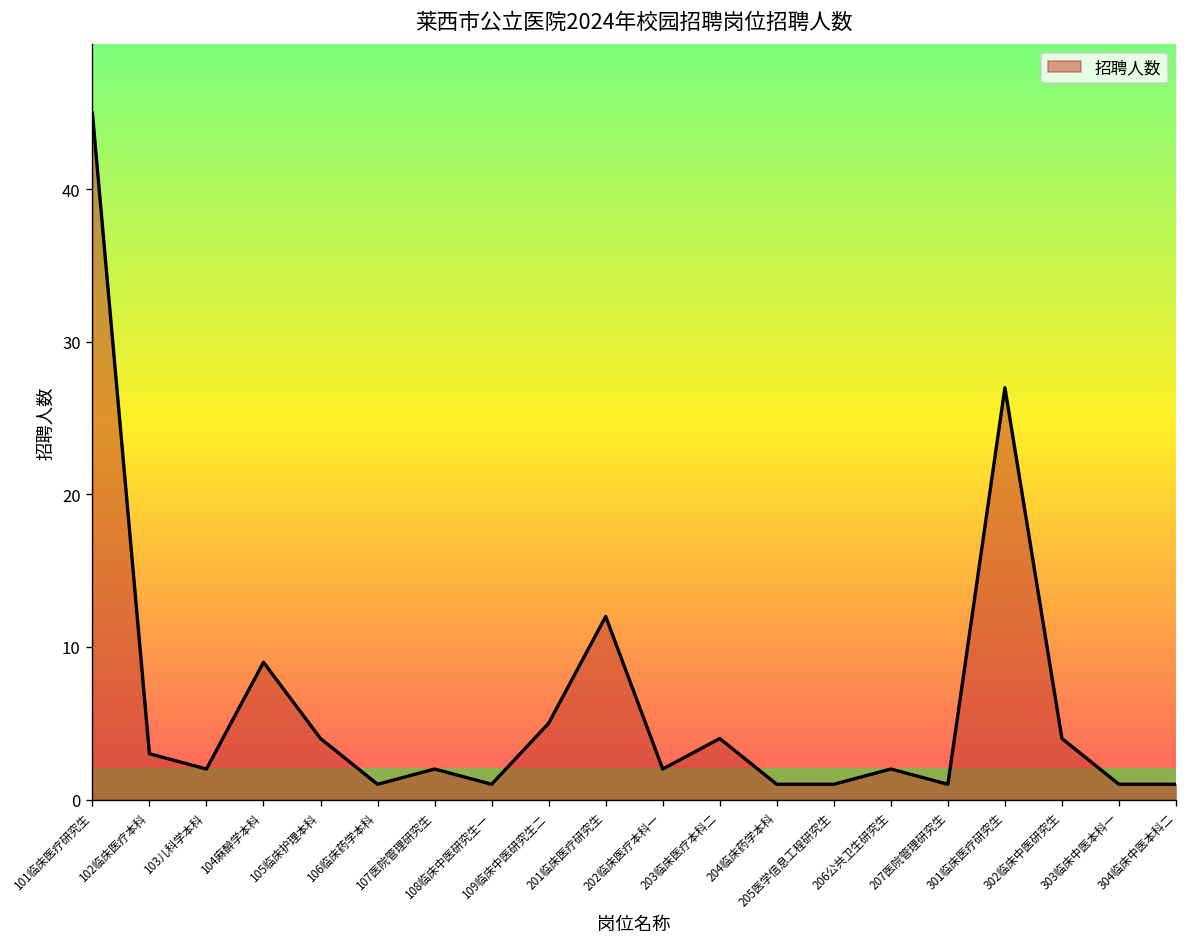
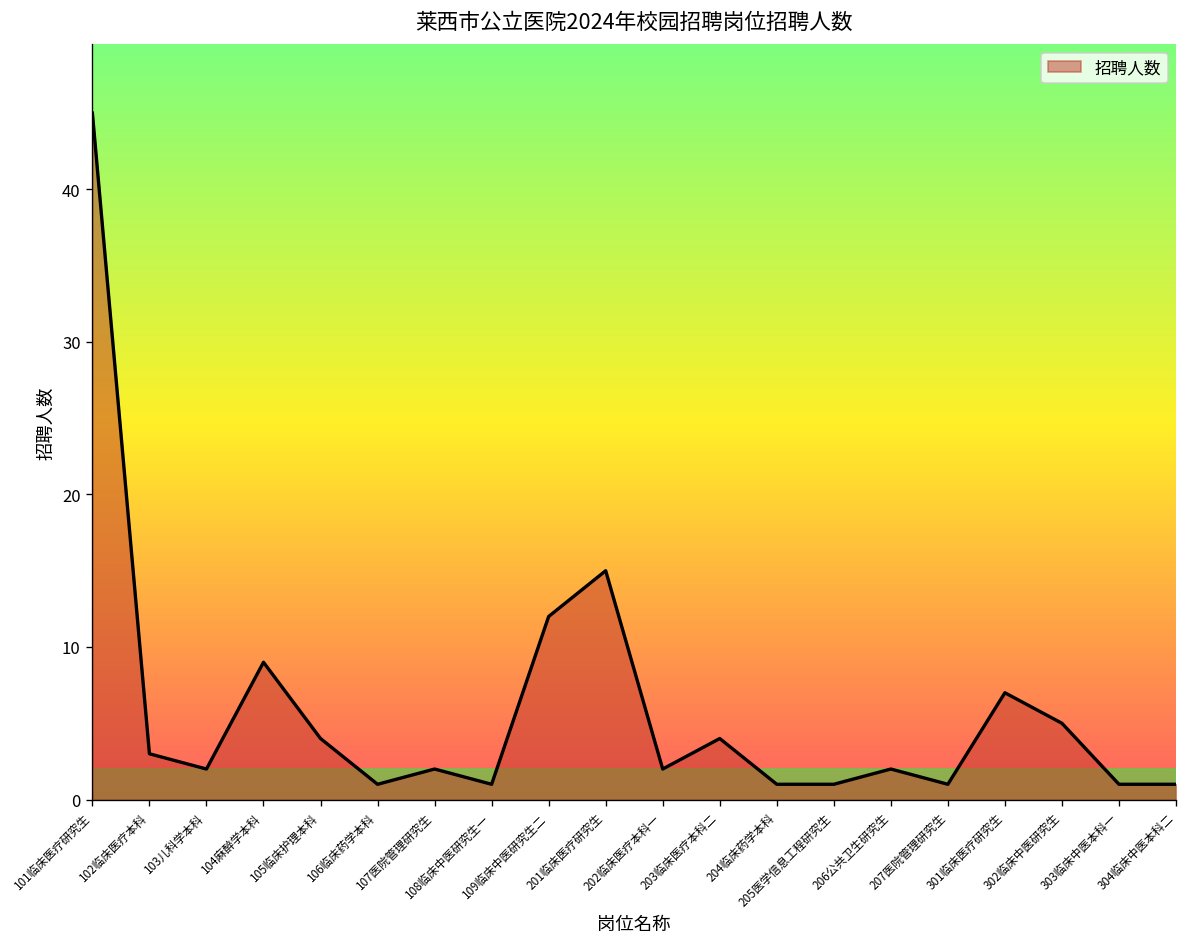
  {
    "101临床医疗研究生": 45,
    "102临床医疗本科": 3,
    "103儿科学本科": 2,
    "104麻醉学本科": 9,
    "105临床护理本科": 4,
    "107医院管理研究生": 2,
-   "109临床中医研究生二": 5,
-   "201临床医疗研究生": 12,
+   "109临床中医研究生二": 12,
+   "201临床医疗研究生": 15,
    "202临床医疗本科一": 2,
    "203临床医疗本科二": 4,
    "206公共卫生研究生": 2,
-   "301临床医疗研究生": 27,
-   "302临床中医研究生": 4
+   "301临床医疗研究生": 7,
+   "302临床中医研究生": 5
  }
